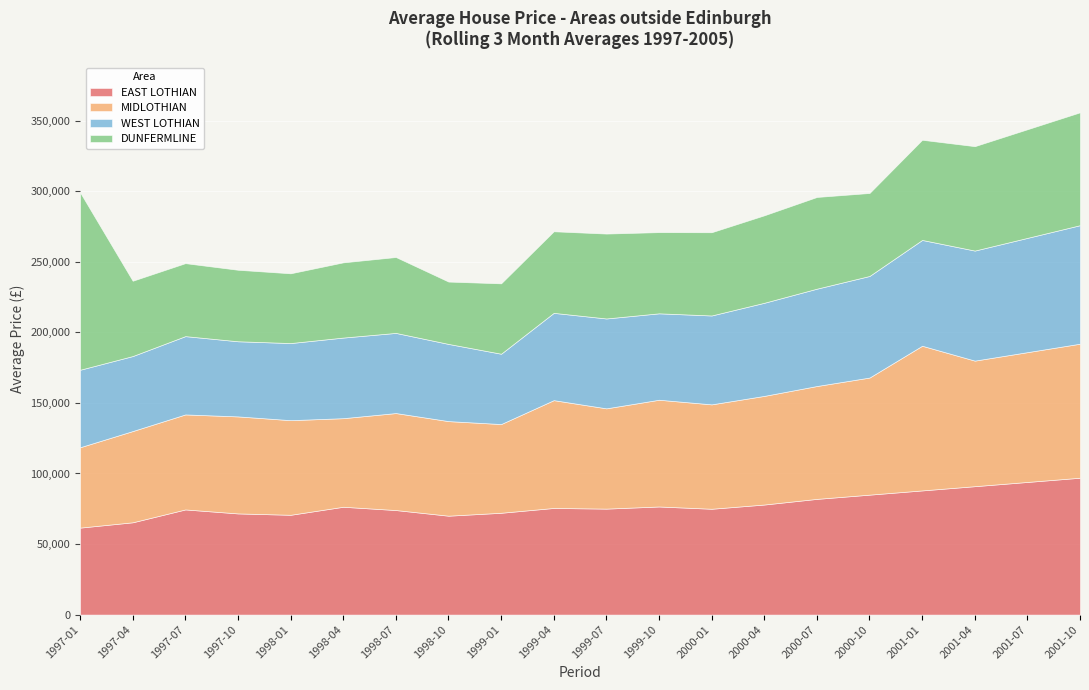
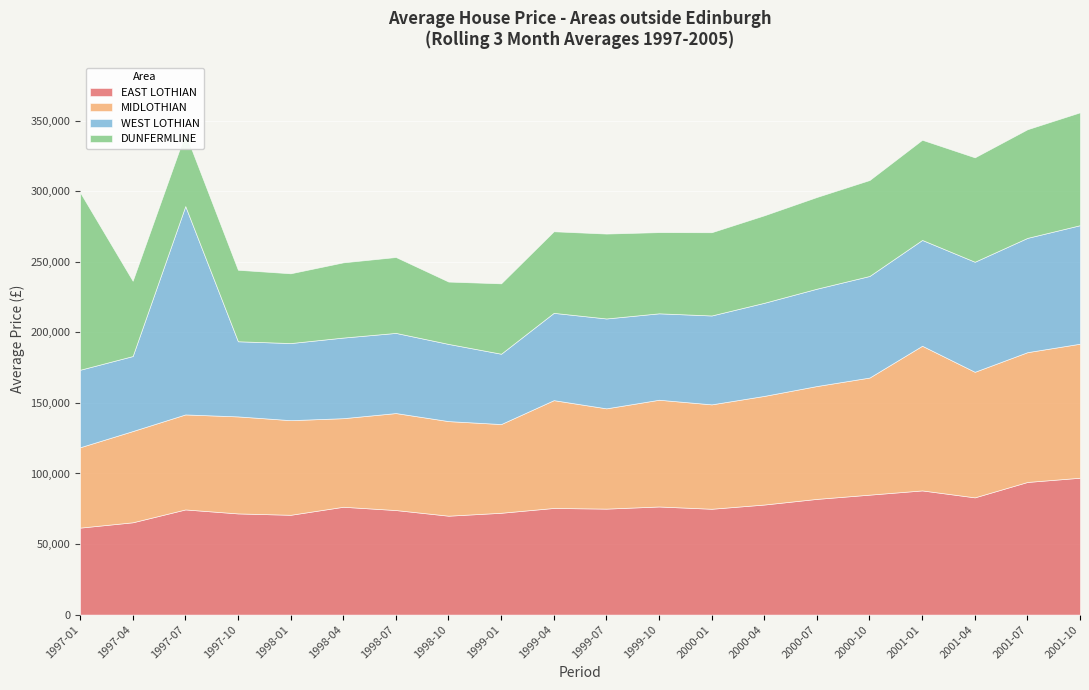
  {
    "EAST LOTHIAN": {
      "1997-01": "62,000",
      "1997-04": "65,000",
      "1997-07": "75,000",
      "1997-10": "72,000",
      "1998-01": "71,000",
      "1998-04": "76,000",
      "1998-07": "74,000",
      "1998-10": "70,000",
      "1999-01": "72,000",
      "1999-04": "76,000",
      "1999-07": "75,000",
      "1999-10": "77,000",
      "2000-01": "75,000",
      "2000-04": "78,000",
      "2000-07": "82,000",
      "2000-10": "85,000",
      "2001-01": "88,000",
-     "2001-04": "91,000",
+     "2001-04": "83,000",
      "2001-07": "94,000",
      "2001-10": "97,000"
    },
    "MIDLOTHIAN": {
      "1997-01": "57,000",
      "1997-04": "65,000",
      "1997-07": "67,000",
      "1997-10": "69,000",
      "1998-01": "67,000",
      "1998-04": "63,000",
      "1998-07": "69,000",
      "1998-10": "67,000",
      "1999-01": "63,000",
      "1999-04": "76,000",
      "1999-07": "71,000",
      "1999-10": "76,000",
      "2000-01": "74,000",
      "2000-04": "77,000",
      "2000-07": "80,000",
      "2000-10": "83,000",
      "2001-01": "103,000",
      "2001-04": "89,000",
      "2001-07": "92,000",
      "2001-10": "95,000"
    },
    "WEST LOTHIAN": {
      "1997-01": "55,000",
      "1997-04": "53,000",
-     "1997-07": "56,000",
+     "1997-07": "148,000",
      "1997-10": "53,000",
      "1998-01": "55,000",
      "1998-04": "57,000",
      "1998-07": "57,000",
      "1998-10": "55,000",
      "1999-01": "50,000",
      "1999-04": "62,000",
      "1999-07": "64,000",
      "1999-10": "61,000",
      "2000-01": "63,000",
      "2000-04": "66,000",
      "2000-07": "69,000",
      "2000-10": "72,000",
      "2001-01": "75,000",
      "2001-04": "78,000",
      "2001-07": "81,000",
      "2001-10": "84,000"
    },
    "DUNFERMLINE": {
      "1997-01": "126,000",
      "1997-04": "53,000",
      "1997-10": "51,000",
      "1998-01": "49,000",
      "1998-04": "53,000",
      "1998-07": "54,000",
      "1998-10": "44,000",
      "1999-01": "50,000",
      "1999-04": "58,000",
      "1999-07": "60,000",
      "1999-10": "58,000",
      "2000-01": "59,000",
      "2000-04": "62,000",
      "2000-07": "65,000",
-     "2000-10": "59,000",
+     "2000-10": "68,000",
      "2001-01": "71,000",
      "2001-04": "74,000",
      "2001-07": "77,000",
      "2001-10": "80,000"
    }
  }
